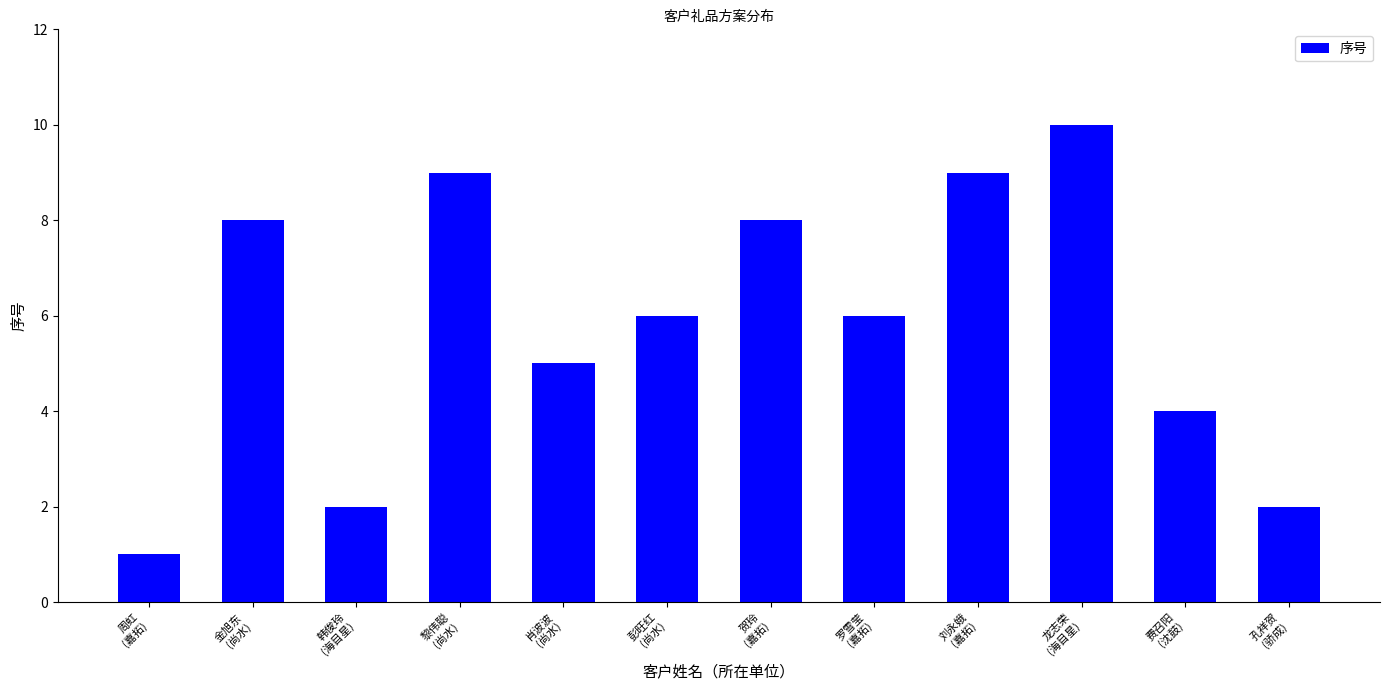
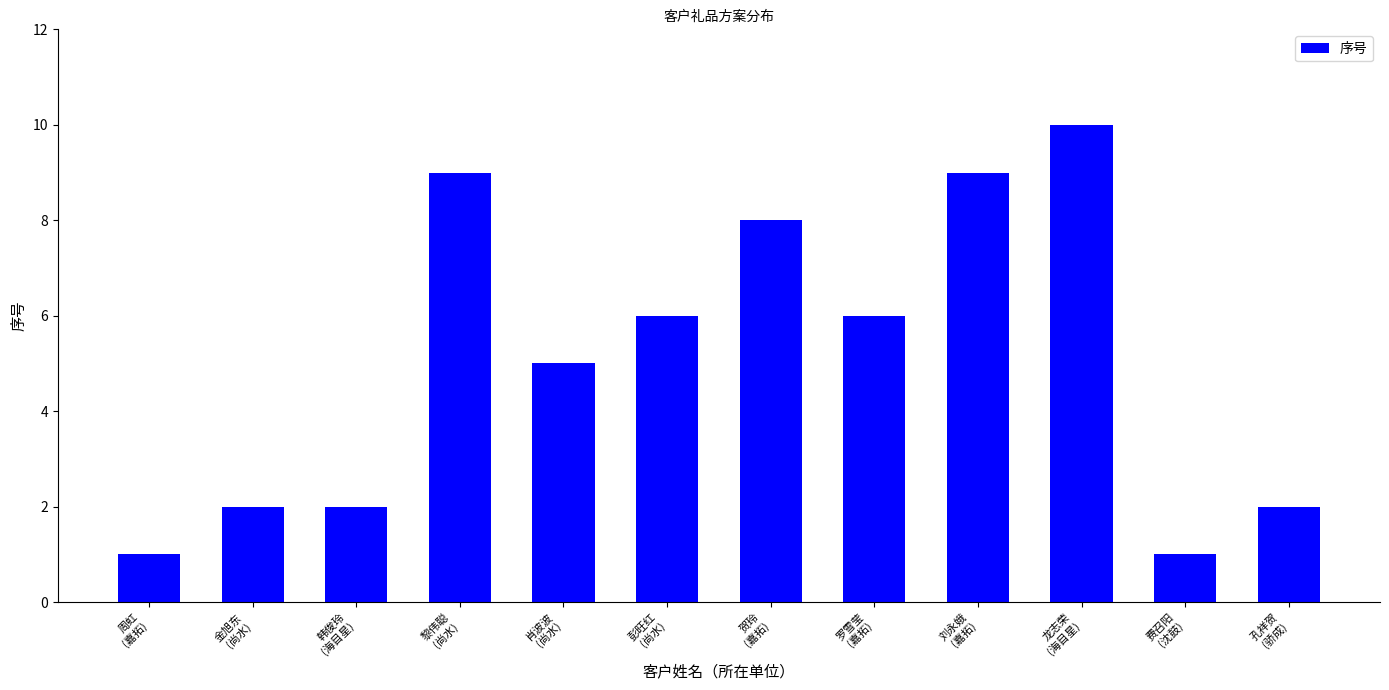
  {
    "周虹 (嘉拓)": 1,
-   "金旭东 (尚水)": 8,
+   "金旭东 (尚水)": 2,
    "韩俊玲 (海目星)": 2,
    "黎伟聪 (尚水)": 9,
    "肖波波 (尚水)": 5,
    "彭旺红 (尚水)": 6,
    "贺玲 (嘉拓)": 8,
    "罗雪莹 (嘉拓)": 6,
    "刘永娥 (嘉拓)": 9,
    "龙志荣 (海目星)": 10,
-   "费召阳 (沈鼓)": 4,
+   "费召阳 (沈鼓)": 1,
    "孔祥贺 (骄成)": 2
  }
